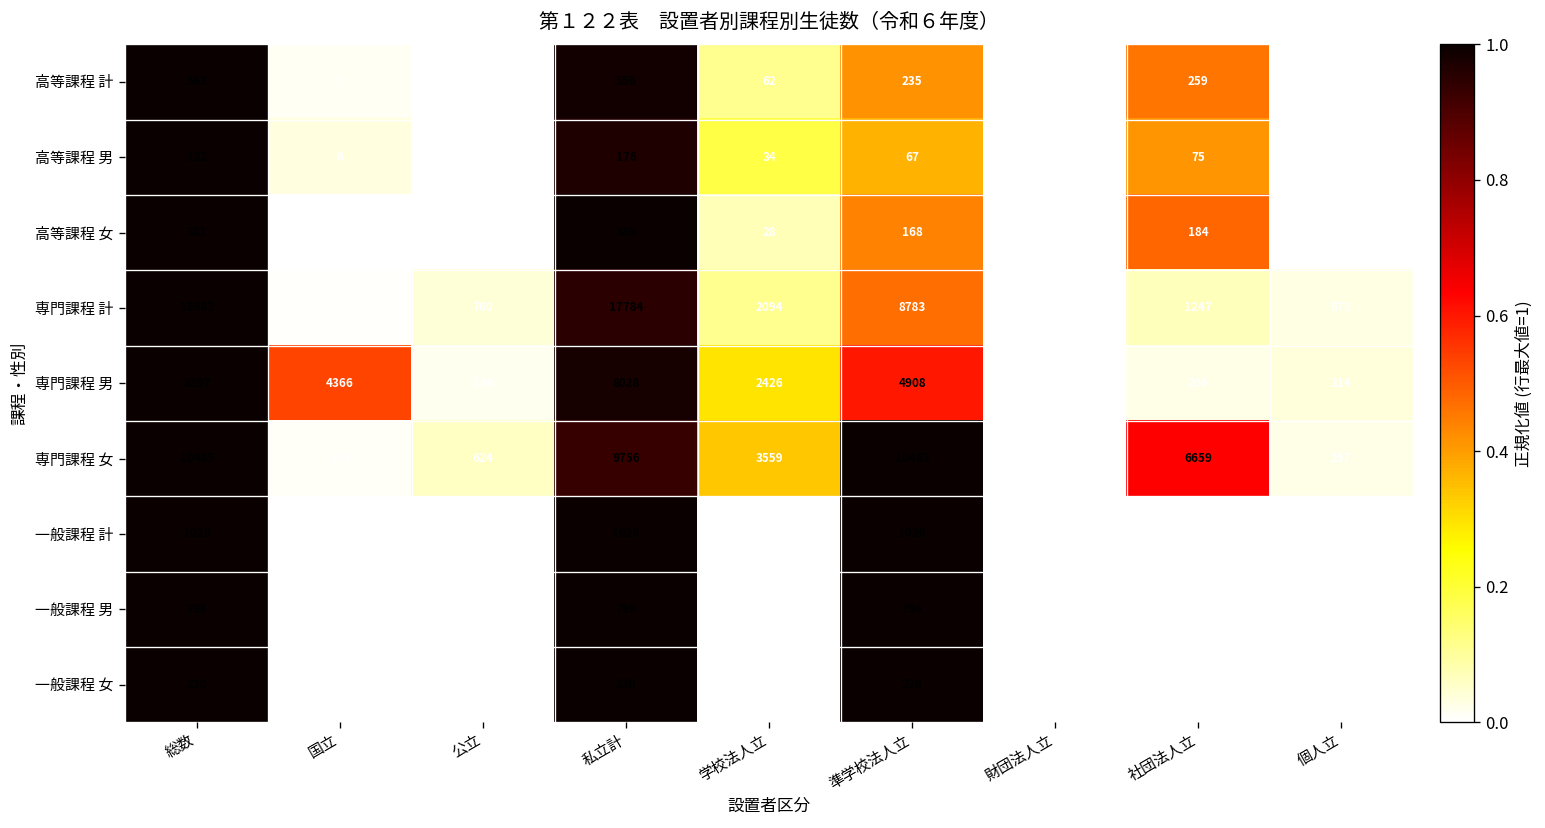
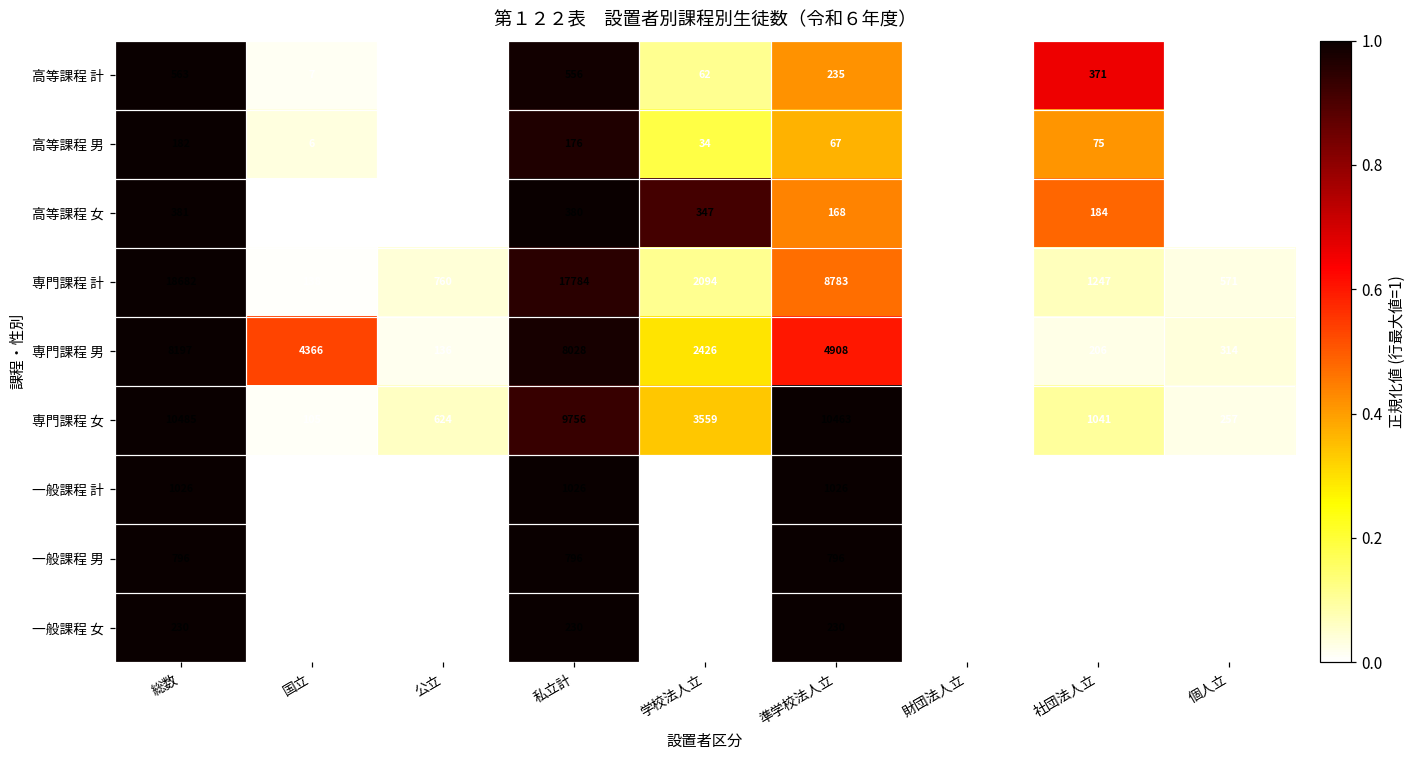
  {
    "高等課程 計": {
      "学校法人立": 62,
      "準学校法人立": 235,
-     "社団法人立": 259
+     "社団法人立": 371
    },
    "高等課程 男": {
      "学校法人立": 34,
      "準学校法人立": 67,
      "社団法人立": 75
    },
    "高等課程 女": {
-     "学校法人立": 28,
+     "学校法人立": 347,
      "準学校法人立": 168,
      "社団法人立": 184
    },
    "専門課程 計": {
      "学校法人立": 2094,
      "準学校法人立": 8783,
      "社団法人立": 1247
    },
    "専門課程 男": {
      "国立": 4366,
      "学校法人立": 2426,
      "準学校法人立": 4908
    },
    "専門課程 女": {
      "公立": 624,
      "私立計": 9756,
      "学校法人立": 3559,
-     "社団法人立": 6659
+     "社団法人立": 1041
    }
  }
